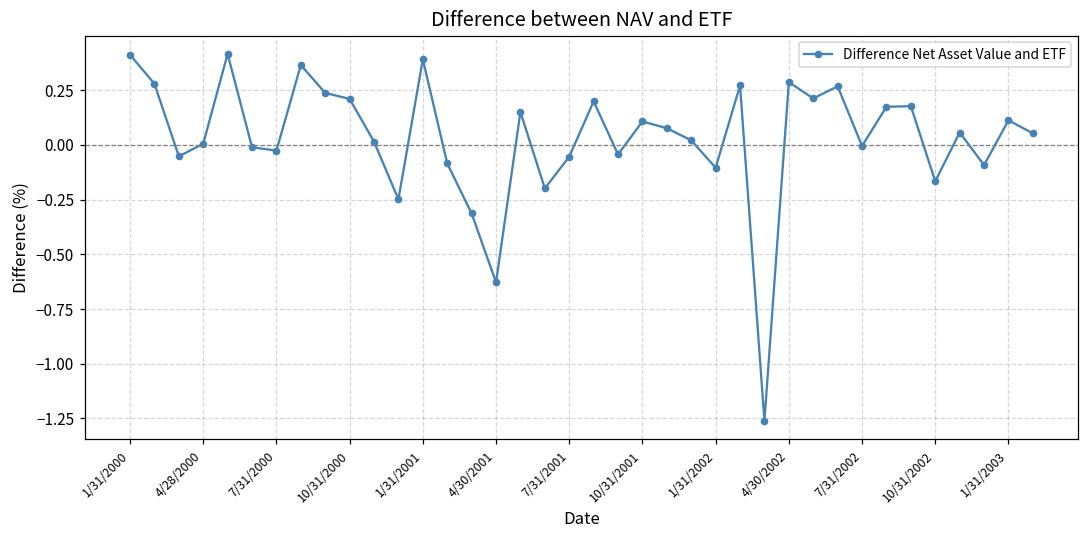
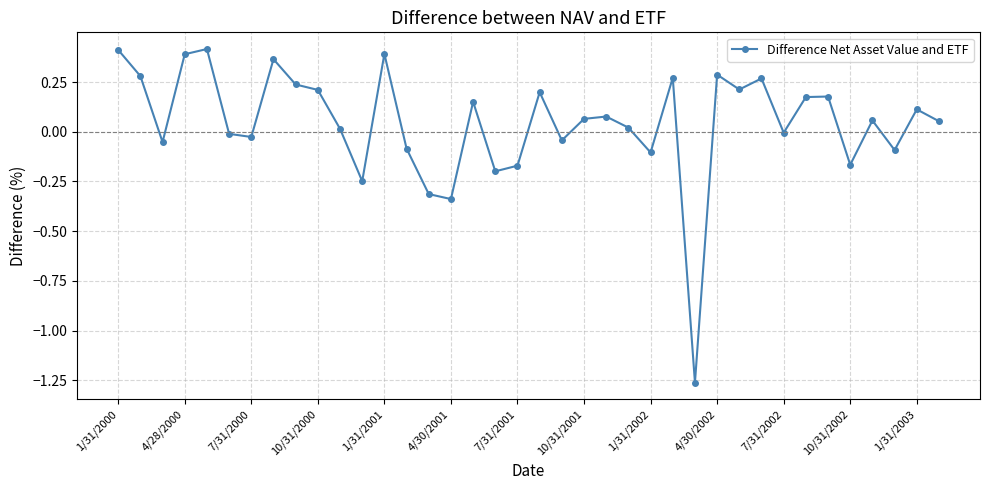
  {
    "1/31/2000": 0.41,
-   "4/28/2000": 0.01,
+   "4/28/2000": 0.39,
    "7/31/2000": -0.03,
    "10/31/2000": 0.21,
    "1/31/2001": 0.39,
-   "4/30/2001": -0.63,
-   "7/31/2001": -0.05,
-   "10/31/2001": 0.11,
+   "4/30/2001": -0.34,
+   "7/31/2001": -0.17,
+   "10/31/2001": 0.06,
    "1/31/2002": -0.10,
    "4/30/2002": 0.29,
    "7/31/2002": 0.00,
    "10/31/2002": -0.17,
    "1/31/2003": 0.11
  }
